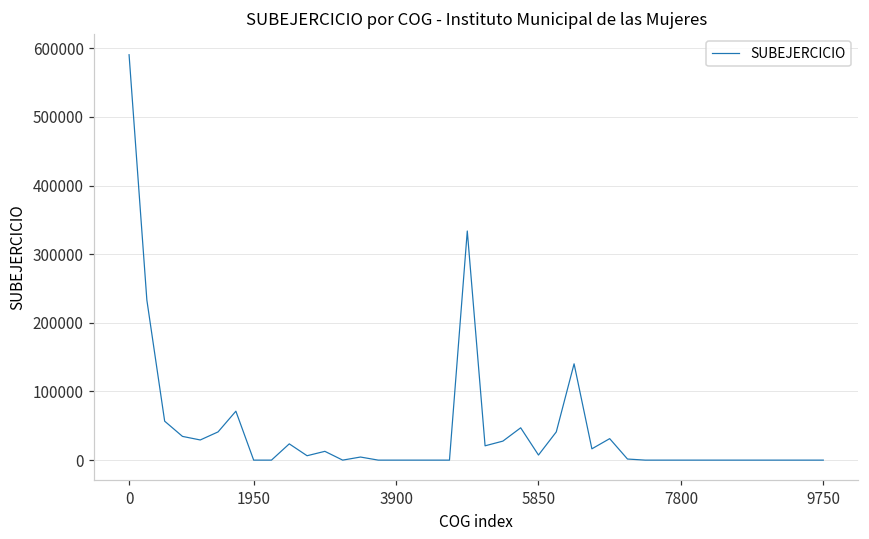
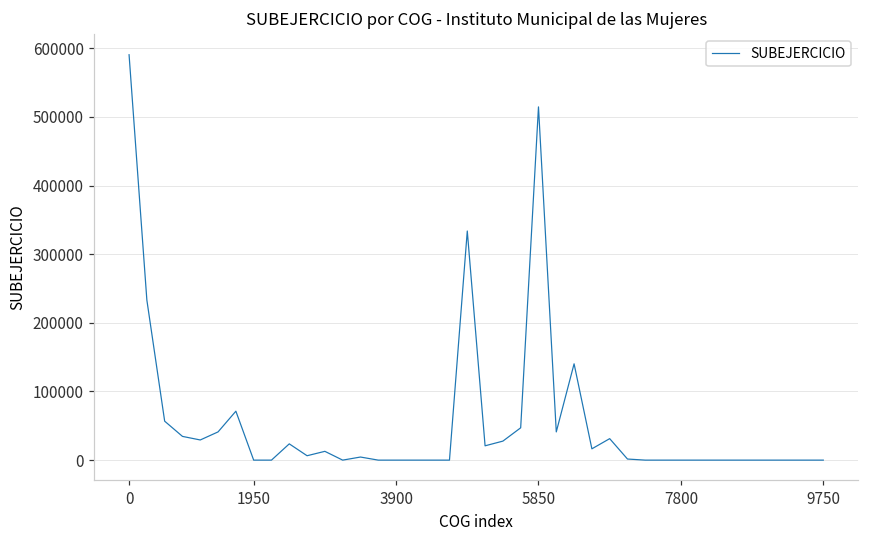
  {
    "0": 590000,
    "1950": 0,
-   "5850": 10000,
+   "5850": 510000,
    "7800": 0,
    "9750": 0
  }
